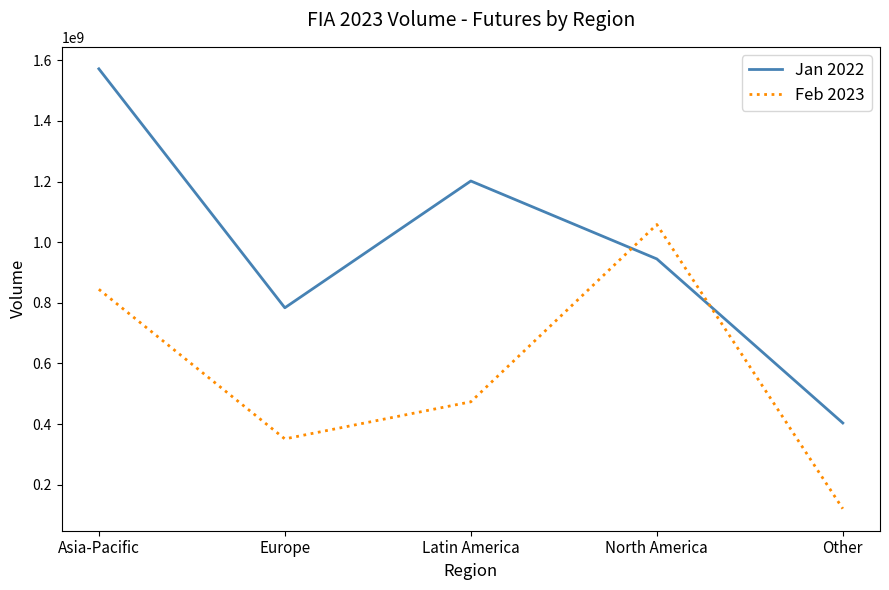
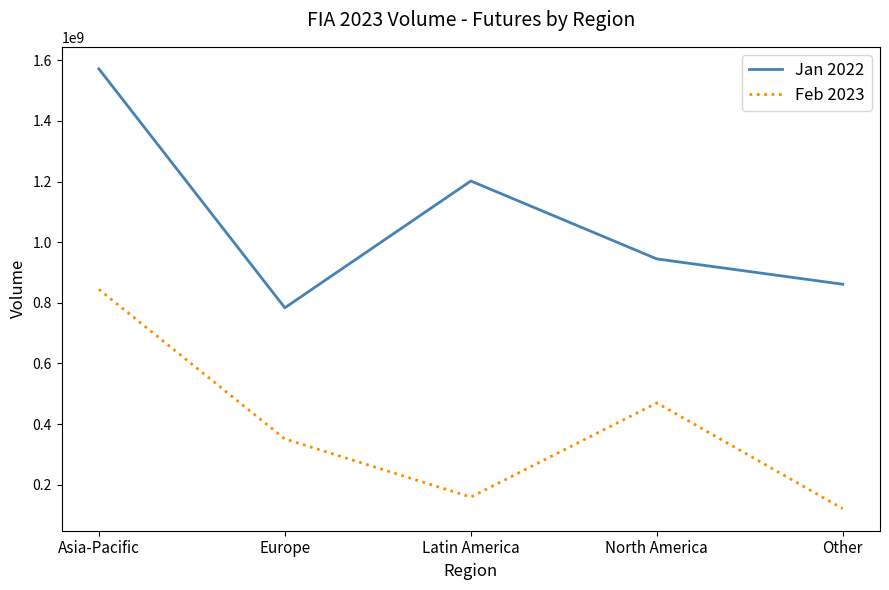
  {
    "Jan 2022": {
      "Asia-Pacific": 1570000000,
      "Europe": 780000000,
      "Latin America": 1200000000,
      "North America": 940000000,
-     "Other": 400000000
+     "Other": 860000000
    },
    "Feb 2023": {
      "Asia-Pacific": 840000000,
      "Europe": 350000000,
-     "Latin America": 470000000,
-     "North America": 1060000000,
+     "Latin America": 160000000,
+     "North America": 470000000,
      "Other": 120000000
    }
  }
